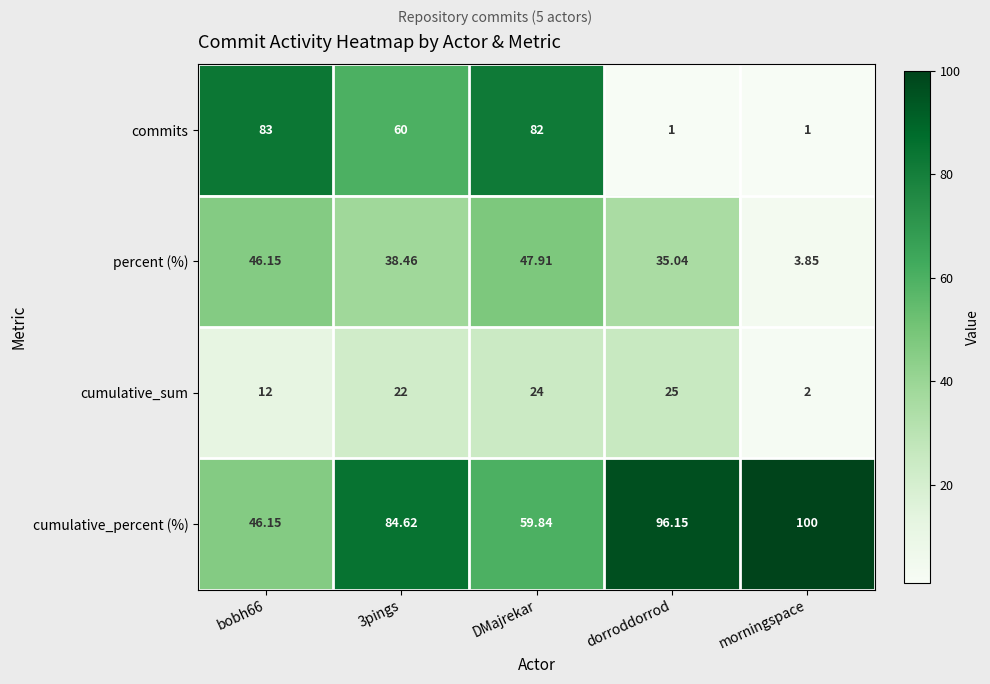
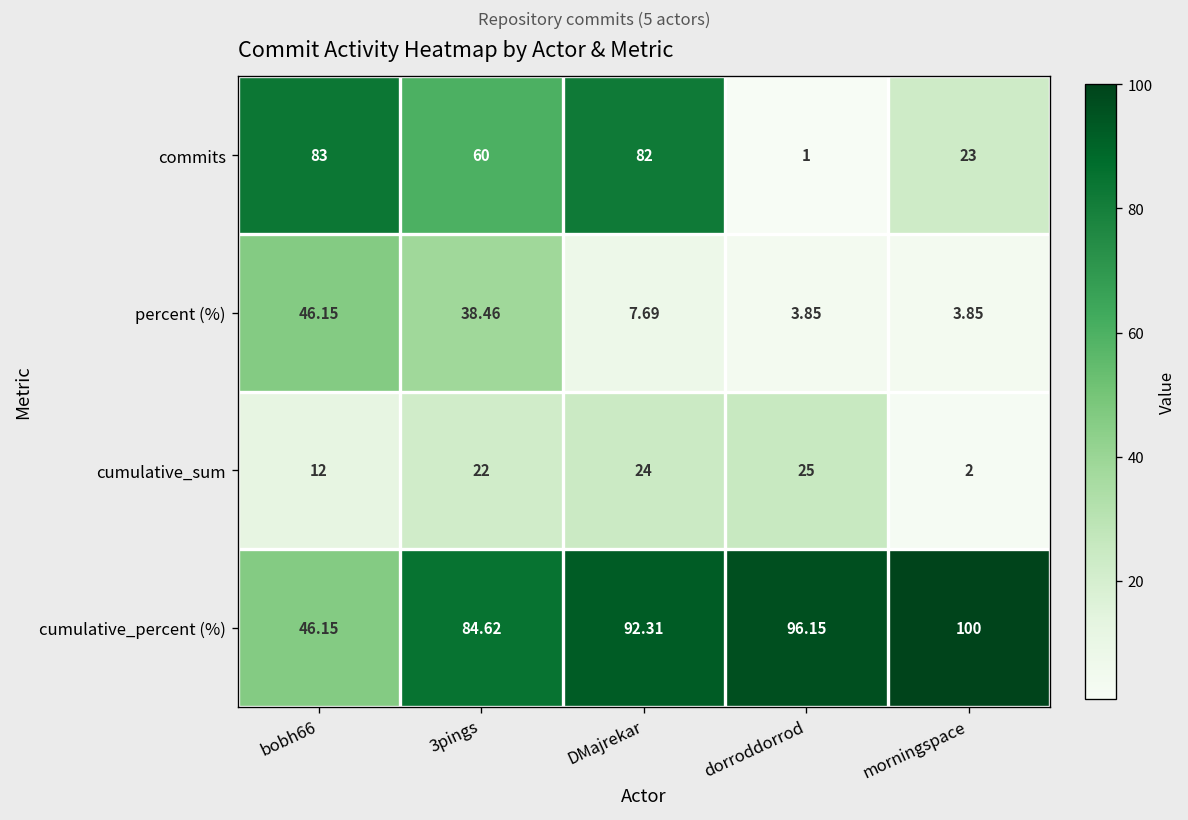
  {
    "commits": {
      "bobh66": 83,
      "3pings": 60,
      "DMajrekar": 82,
      "dorroddorrod": 1,
-     "morningspace": 1
+     "morningspace": 23
    },
    "percent (%)": {
      "bobh66": 46.15,
      "3pings": 38.46,
-     "DMajrekar": 47.91,
-     "dorroddorrod": 35.04,
+     "DMajrekar": 7.69,
+     "dorroddorrod": 3.85,
      "morningspace": 3.85
    },
    "cumulative_sum": {
      "bobh66": 12,
      "3pings": 22,
      "DMajrekar": 24,
      "dorroddorrod": 25,
      "morningspace": 2
    },
    "cumulative_percent (%)": {
      "bobh66": 46.15,
      "3pings": 84.62,
-     "DMajrekar": 59.84,
+     "DMajrekar": 92.31,
      "dorroddorrod": 96.15,
      "morningspace": 100
    }
  }
